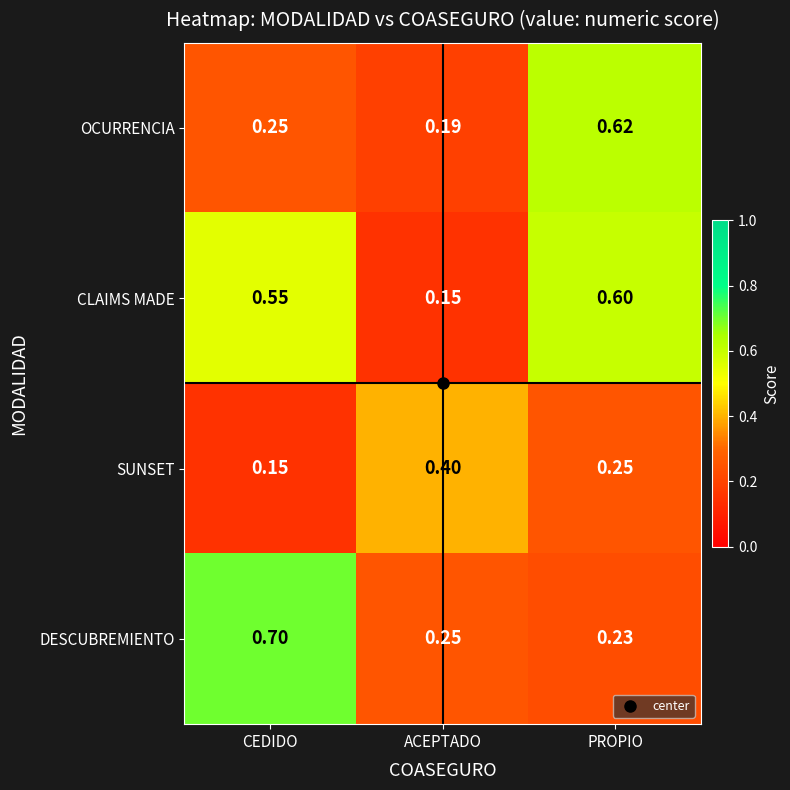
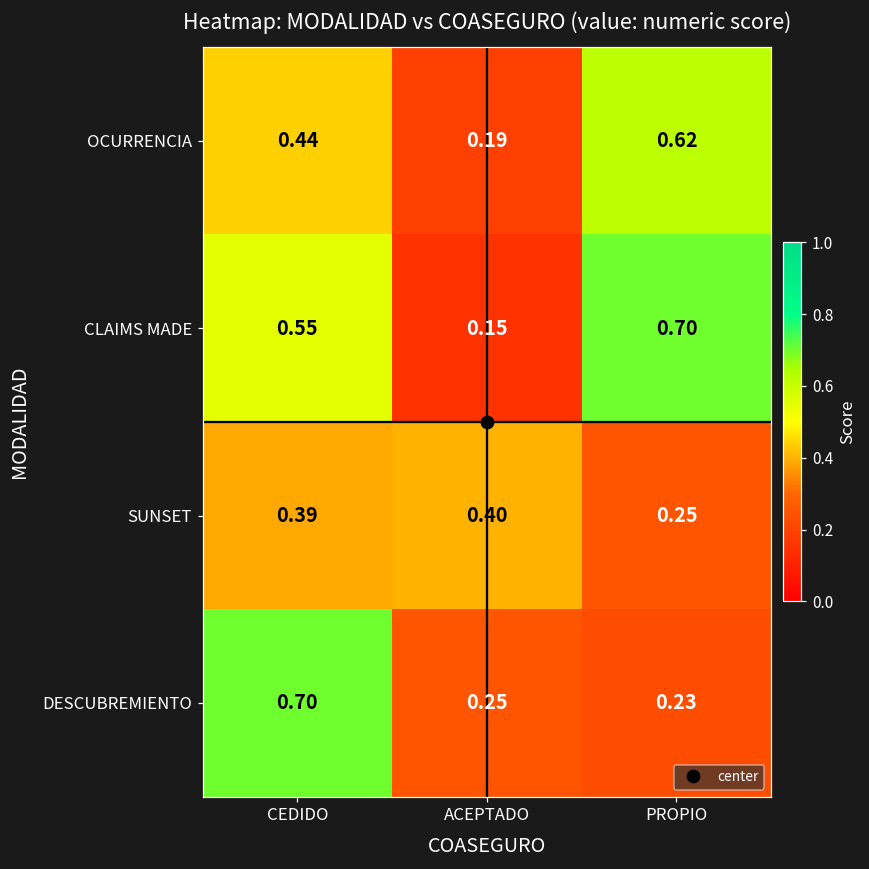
  {
    "OCURRENCIA": {
-     "CEDIDO": 0.25,
+     "CEDIDO": 0.44,
      "ACEPTADO": 0.19,
      "PROPIO": 0.62
    },
    "CLAIMS MADE": {
      "CEDIDO": 0.55,
      "ACEPTADO": 0.15,
-     "PROPIO": 0.60
+     "PROPIO": 0.70
    },
    "SUNSET": {
-     "CEDIDO": 0.15,
+     "CEDIDO": 0.39,
      "ACEPTADO": 0.40,
      "PROPIO": 0.25
    },
    "DESCUBREMIENTO": {
      "CEDIDO": 0.70,
      "ACEPTADO": 0.25,
      "PROPIO": 0.23
    }
  }
